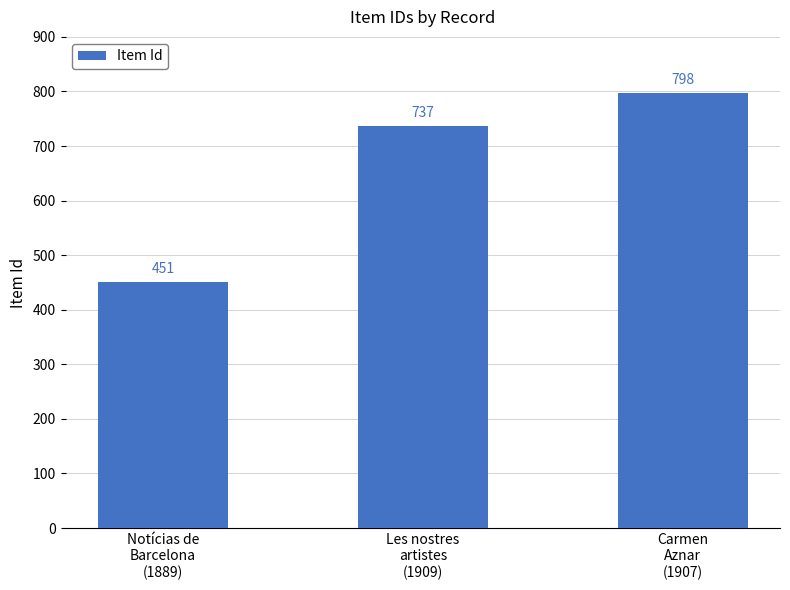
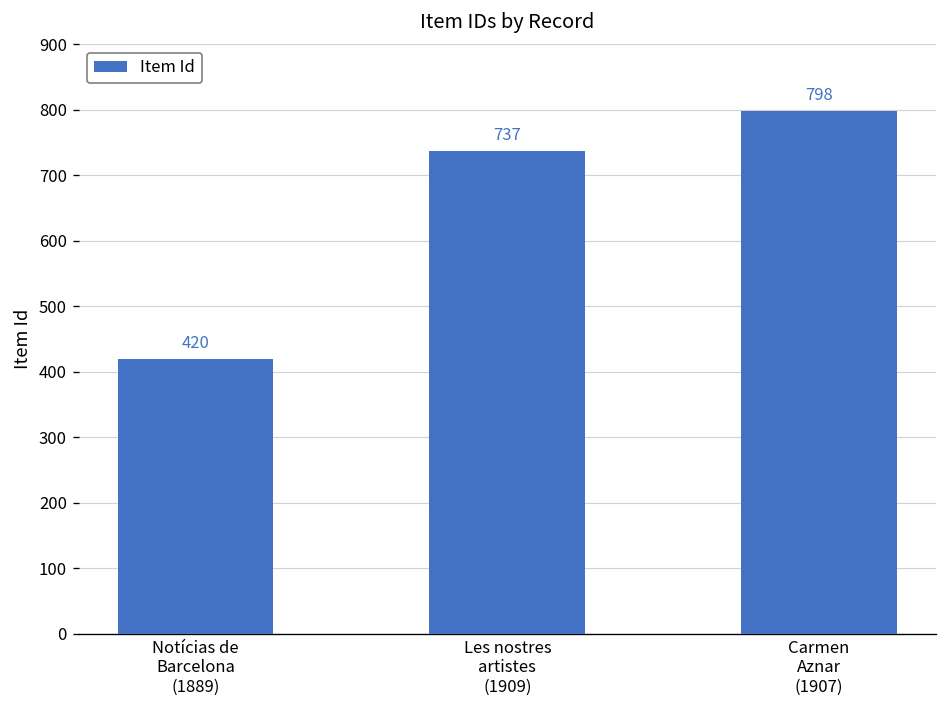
  {
-   "Notícias de Barcelona (1889)": 451,
+   "Notícias de Barcelona (1889)": 420,
    "Les nostres artistes (1909)": 737,
    "Carmen Aznar (1907)": 798
  }
